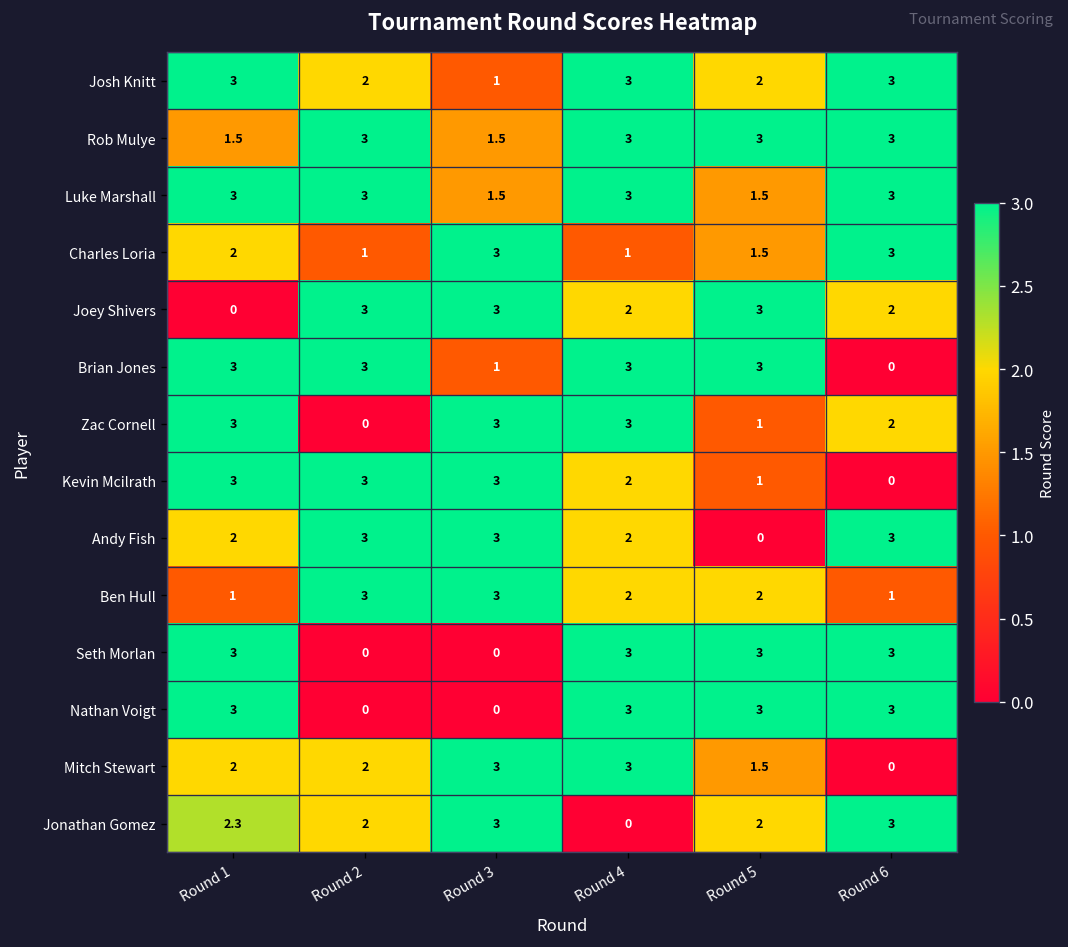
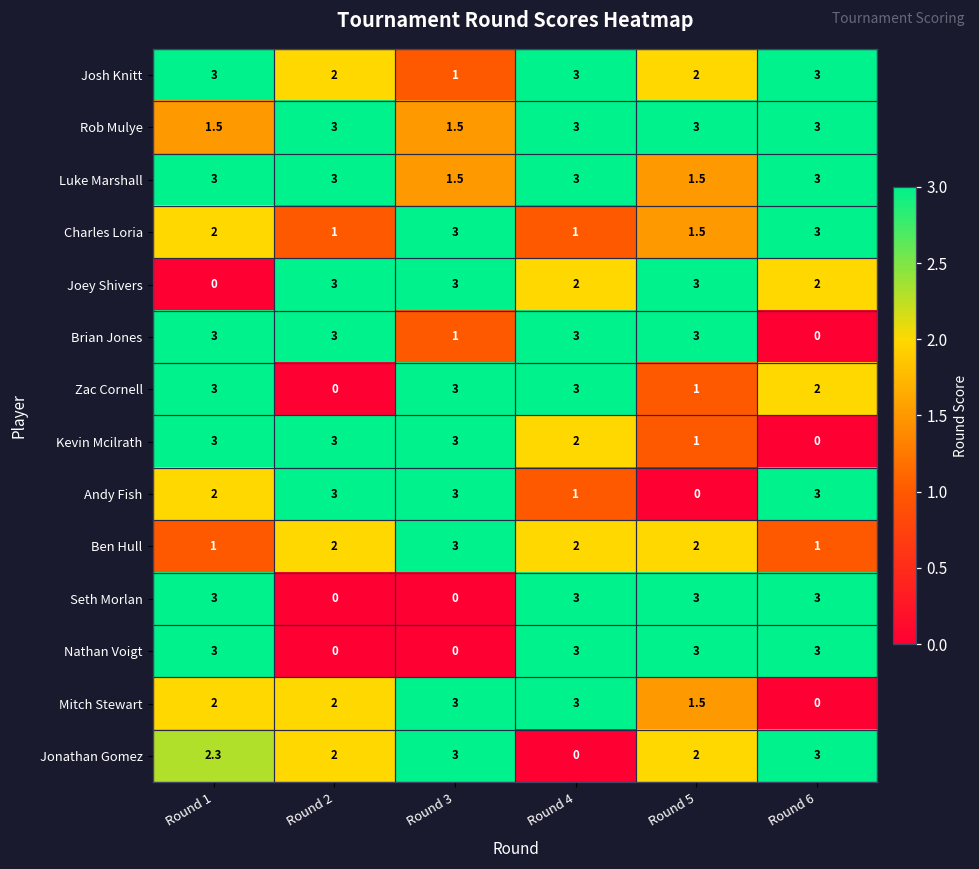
  {
    "Josh Knitt": {
      "Round 1": 3,
      "Round 2": 2,
      "Round 3": 1,
      "Round 4": 3,
      "Round 5": 2,
      "Round 6": 3
    },
    "Rob Mulye": {
      "Round 1": 1.5,
      "Round 2": 3,
      "Round 3": 1.5,
      "Round 4": 3,
      "Round 5": 3,
      "Round 6": 3
    },
    "Luke Marshall": {
      "Round 1": 3,
      "Round 2": 3,
      "Round 3": 1.5,
      "Round 4": 3,
      "Round 5": 1.5,
      "Round 6": 3
    },
    "Charles Loria": {
      "Round 1": 2,
      "Round 2": 1,
      "Round 3": 3,
      "Round 4": 1,
      "Round 5": 1.5,
      "Round 6": 3
    },
    "Joey Shivers": {
      "Round 1": 0,
      "Round 2": 3,
      "Round 3": 3,
      "Round 4": 2,
      "Round 5": 3,
      "Round 6": 2
    },
    "Brian Jones": {
      "Round 1": 3,
      "Round 2": 3,
      "Round 3": 1,
      "Round 4": 3,
      "Round 5": 3,
      "Round 6": 0
    },
    "Zac Cornell": {
      "Round 1": 3,
      "Round 2": 0,
      "Round 3": 3,
      "Round 4": 3,
      "Round 5": 1,
      "Round 6": 2
    },
    "Kevin Mcilrath": {
      "Round 1": 3,
      "Round 2": 3,
      "Round 3": 3,
      "Round 4": 2,
      "Round 5": 1,
      "Round 6": 0
    },
    "Andy Fish": {
      "Round 1": 2,
      "Round 2": 3,
      "Round 3": 3,
-     "Round 4": 2,
+     "Round 4": 1,
      "Round 5": 0,
      "Round 6": 3
    },
    "Ben Hull": {
      "Round 1": 1,
-     "Round 2": 3,
+     "Round 2": 2,
      "Round 3": 3,
      "Round 4": 2,
      "Round 5": 2,
      "Round 6": 1
    },
    "Seth Morlan": {
      "Round 1": 3,
      "Round 2": 0,
      "Round 3": 0,
      "Round 4": 3,
      "Round 5": 3,
      "Round 6": 3
    },
    "Nathan Voigt": {
      "Round 1": 3,
      "Round 2": 0,
      "Round 3": 0,
      "Round 4": 3,
      "Round 5": 3,
      "Round 6": 3
    },
    "Mitch Stewart": {
      "Round 1": 2,
      "Round 2": 2,
      "Round 3": 3,
      "Round 4": 3,
      "Round 5": 1.5,
      "Round 6": 0
    },
    "Jonathan Gomez": {
      "Round 1": 2.3,
      "Round 2": 2,
      "Round 3": 3,
      "Round 4": 0,
      "Round 5": 2,
      "Round 6": 3
    }
  }
